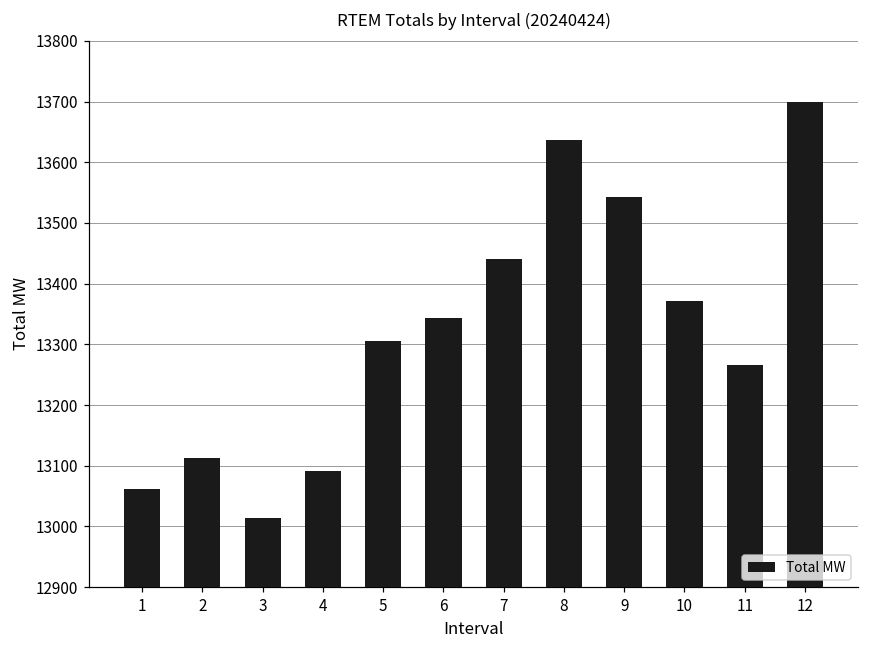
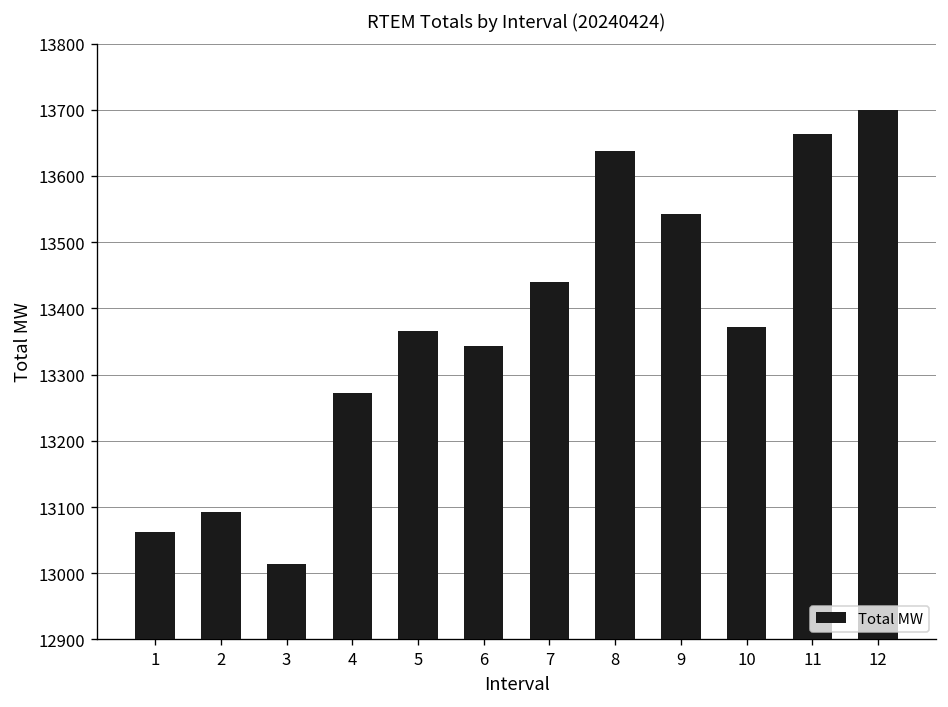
  {
    "1": 13060,
-   "2": 13110,
+   "2": 13090,
    "3": 13010,
-   "4": 13090,
-   "5": 13310,
+   "4": 13270,
+   "5": 13370,
    "6": 13340,
    "7": 13440,
    "8": 13640,
    "9": 13540,
    "10": 13370,
-   "11": 13270,
+   "11": 13660,
    "12": 13700
  }
